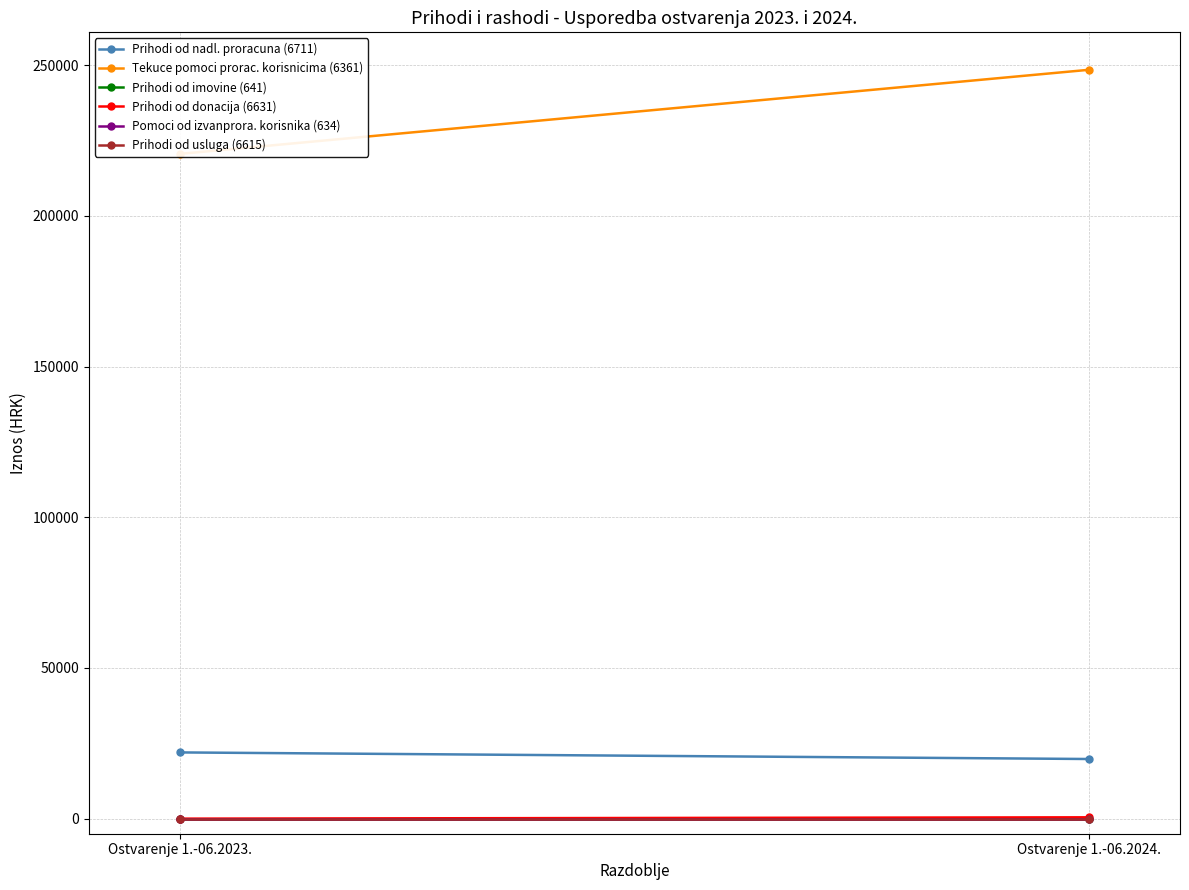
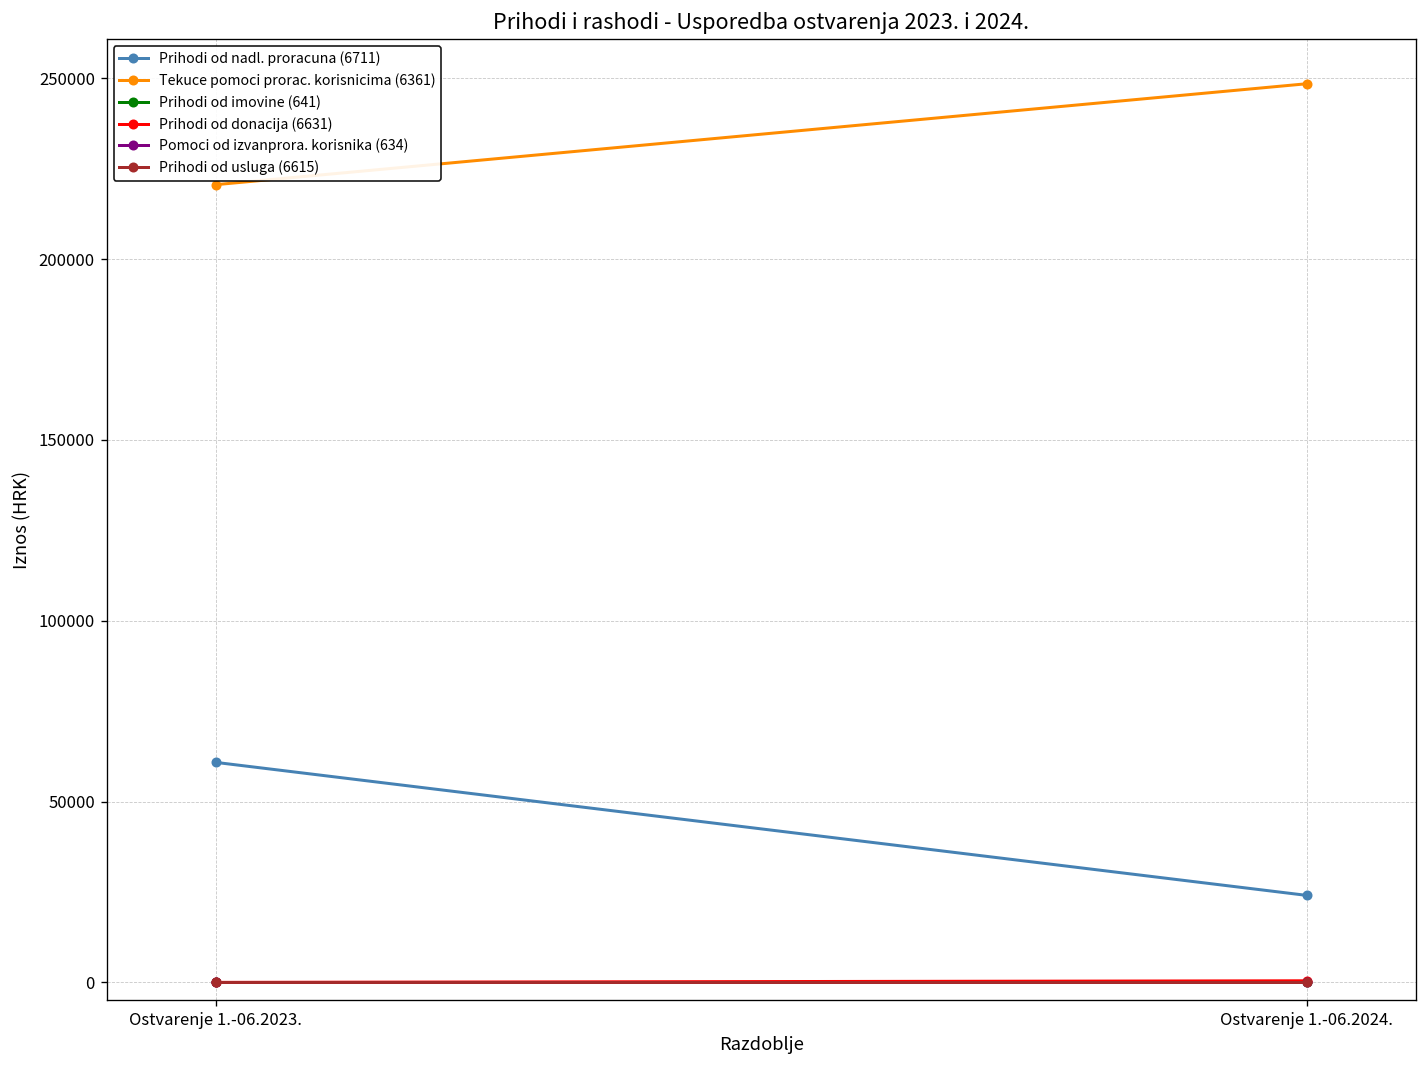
  {
    "Prihodi od nadl. proracuna (6711)": {
-     "Ostvarenje 1.-06.2023.": 22000,
-     "Ostvarenje 1.-06.2024.": 20000
+     "Ostvarenje 1.-06.2023.": 61000,
+     "Ostvarenje 1.-06.2024.": 24000
    },
    "Tekuce pomoci prorac. korisnicima (6361)": {
      "Ostvarenje 1.-06.2024.": 248000
    }
  }
